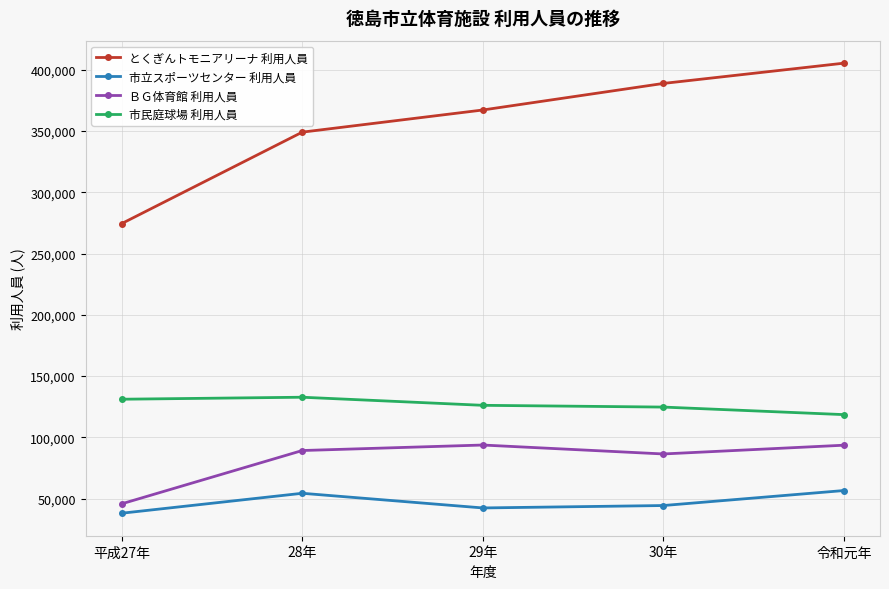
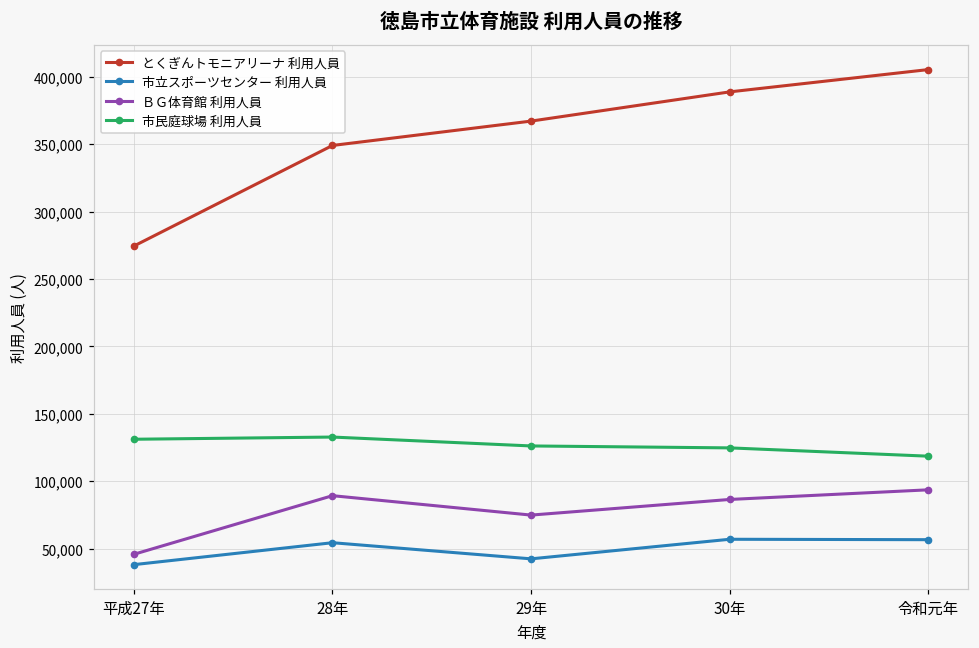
  {
    "とくぎんトモニアリーナ 利用人員": {
      "平成27年": "274,000",
      "28年": "349,000",
      "29年": "367,000",
      "30年": "389,000",
      "令和元年": "405,000"
    },
    "市立スポーツセンター 利用人員": {
      "平成27年": "38,000",
      "28年": "54,000",
      "29年": "42,000",
-     "30年": "44,000",
+     "30年": "57,000",
      "令和元年": "57,000"
    },
    "ＢＧ体育館 利用人員": {
      "平成27年": "46,000",
      "28年": "89,000",
-     "29年": "94,000",
+     "29年": "75,000",
      "30年": "87,000",
      "令和元年": "94,000"
    },
    "市民庭球場 利用人員": {
      "平成27年": "131,000",
      "28年": "133,000",
      "29年": "126,000",
      "30年": "125,000",
      "令和元年": "119,000"
    }
  }
